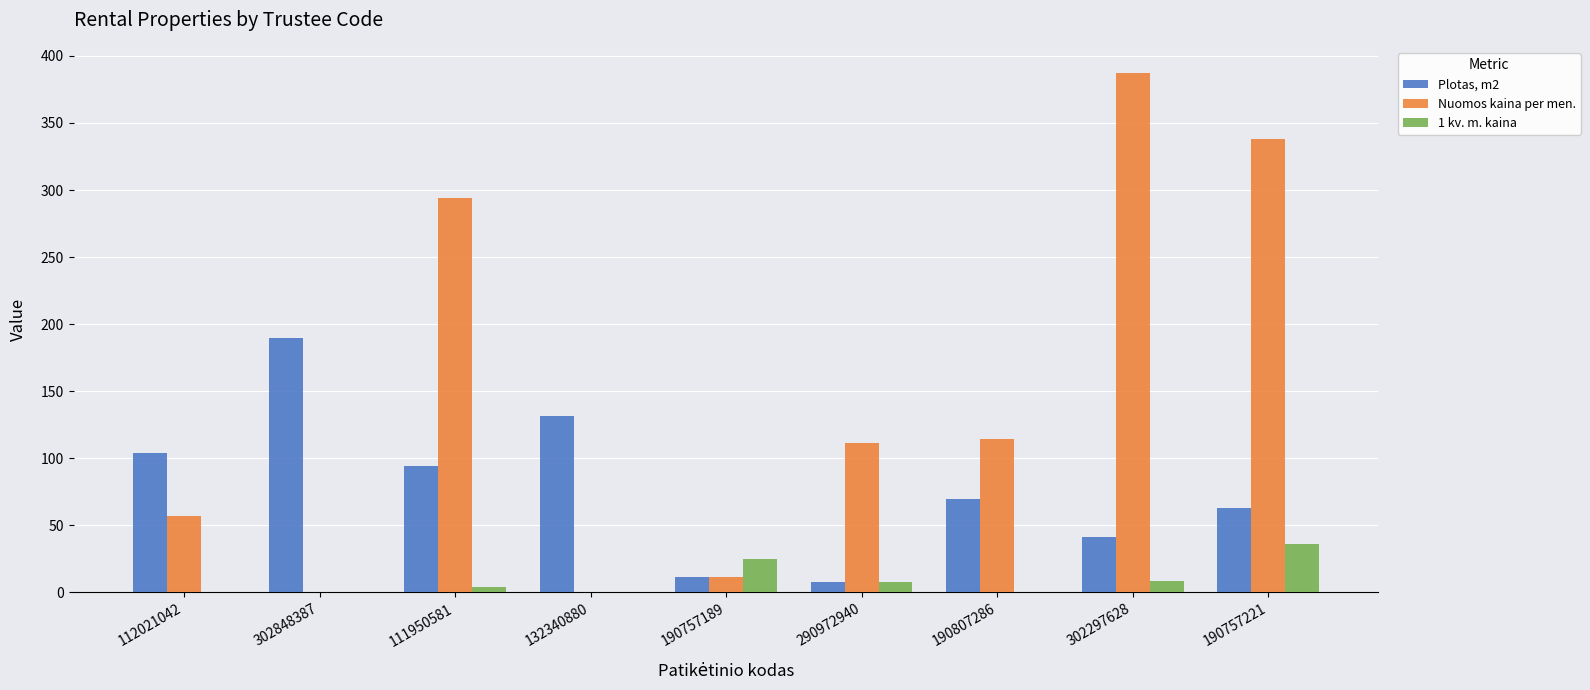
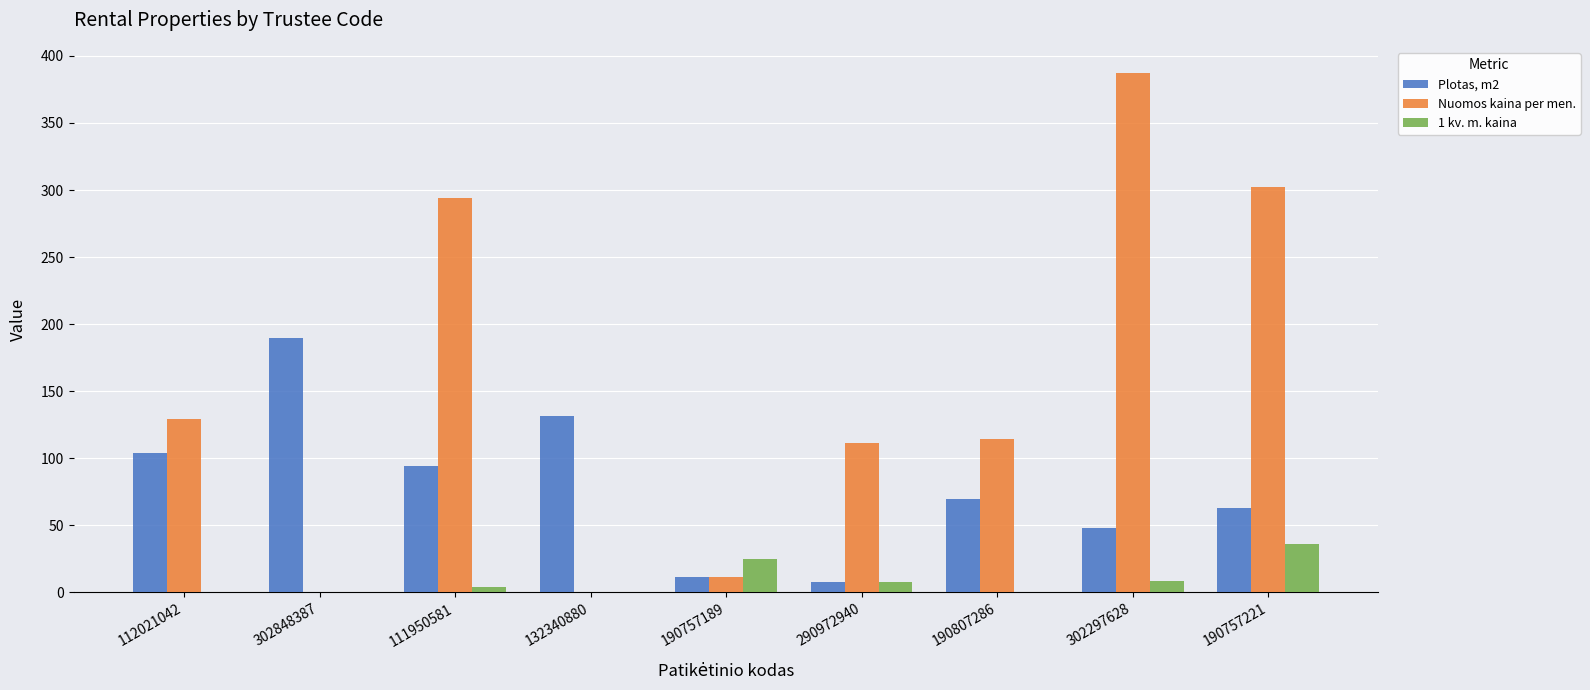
  {
    "Plotas, m2": {
      "112021042": 104,
      "302848387": 190,
      "111950581": 94,
      "132340880": 131,
      "190757189": 11,
      "290972940": 8,
      "190807286": 70,
-     "302297628": 42,
+     "302297628": 48,
      "190757221": 63
    },
    "Nuomos kaina per men.": {
-     "112021042": 57,
+     "112021042": 129,
      "302848387": 0,
      "111950581": 294,
      "132340880": 0,
      "190757189": 12,
      "290972940": 112,
      "190807286": 114,
      "302297628": 387,
-     "190757221": 338
+     "190757221": 302
    },
    "1 kv. m. kaina": {
      "302848387": 0,
      "111950581": 4,
      "132340880": 0,
      "190757189": 25,
      "290972940": 8,
      "302297628": 8,
      "190757221": 36
    }
  }
